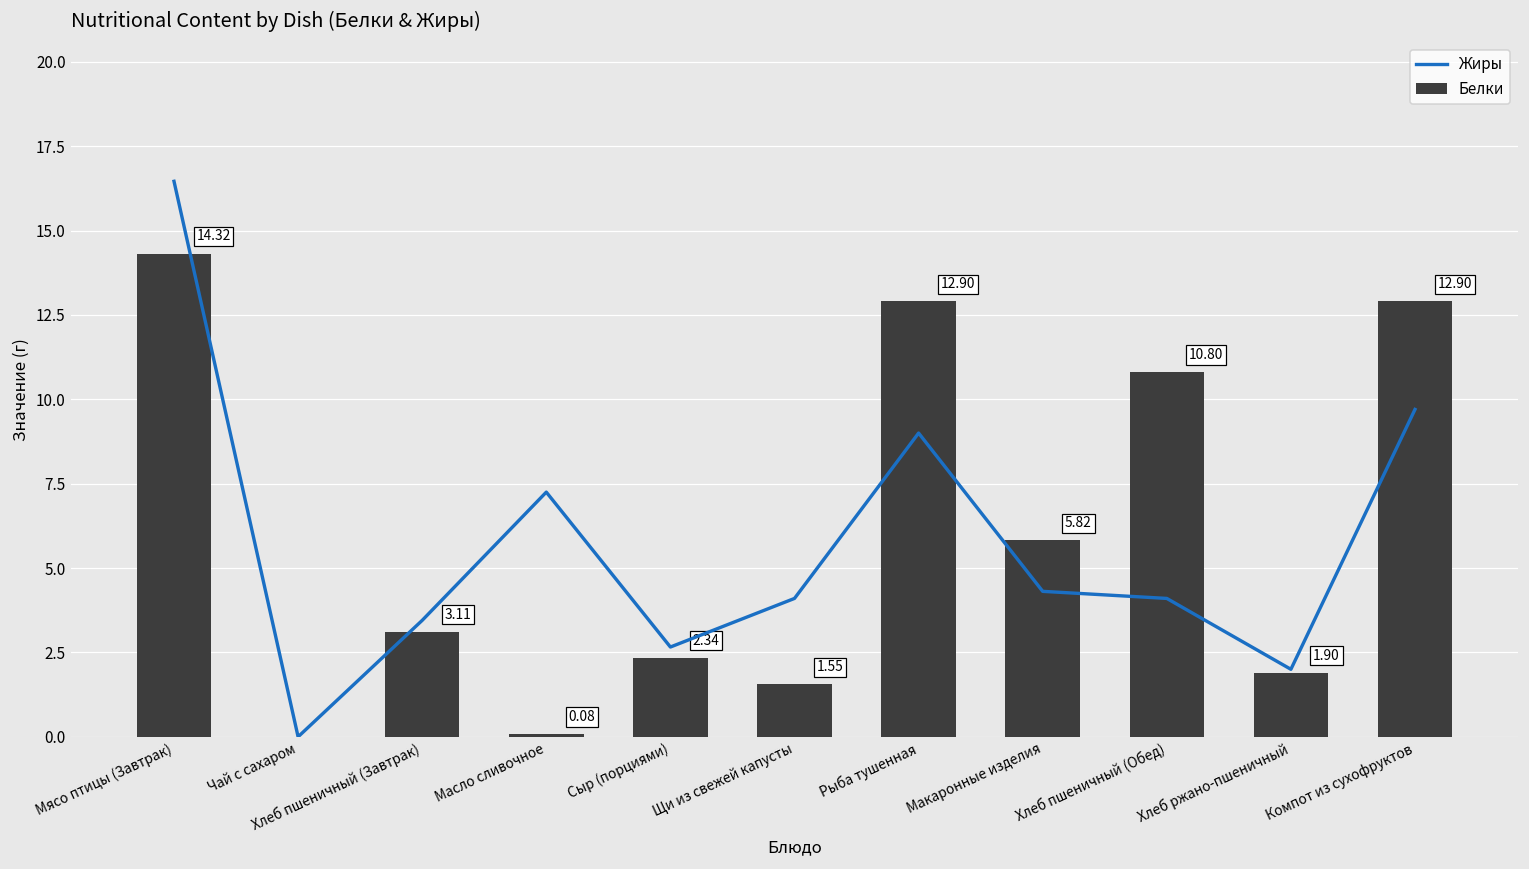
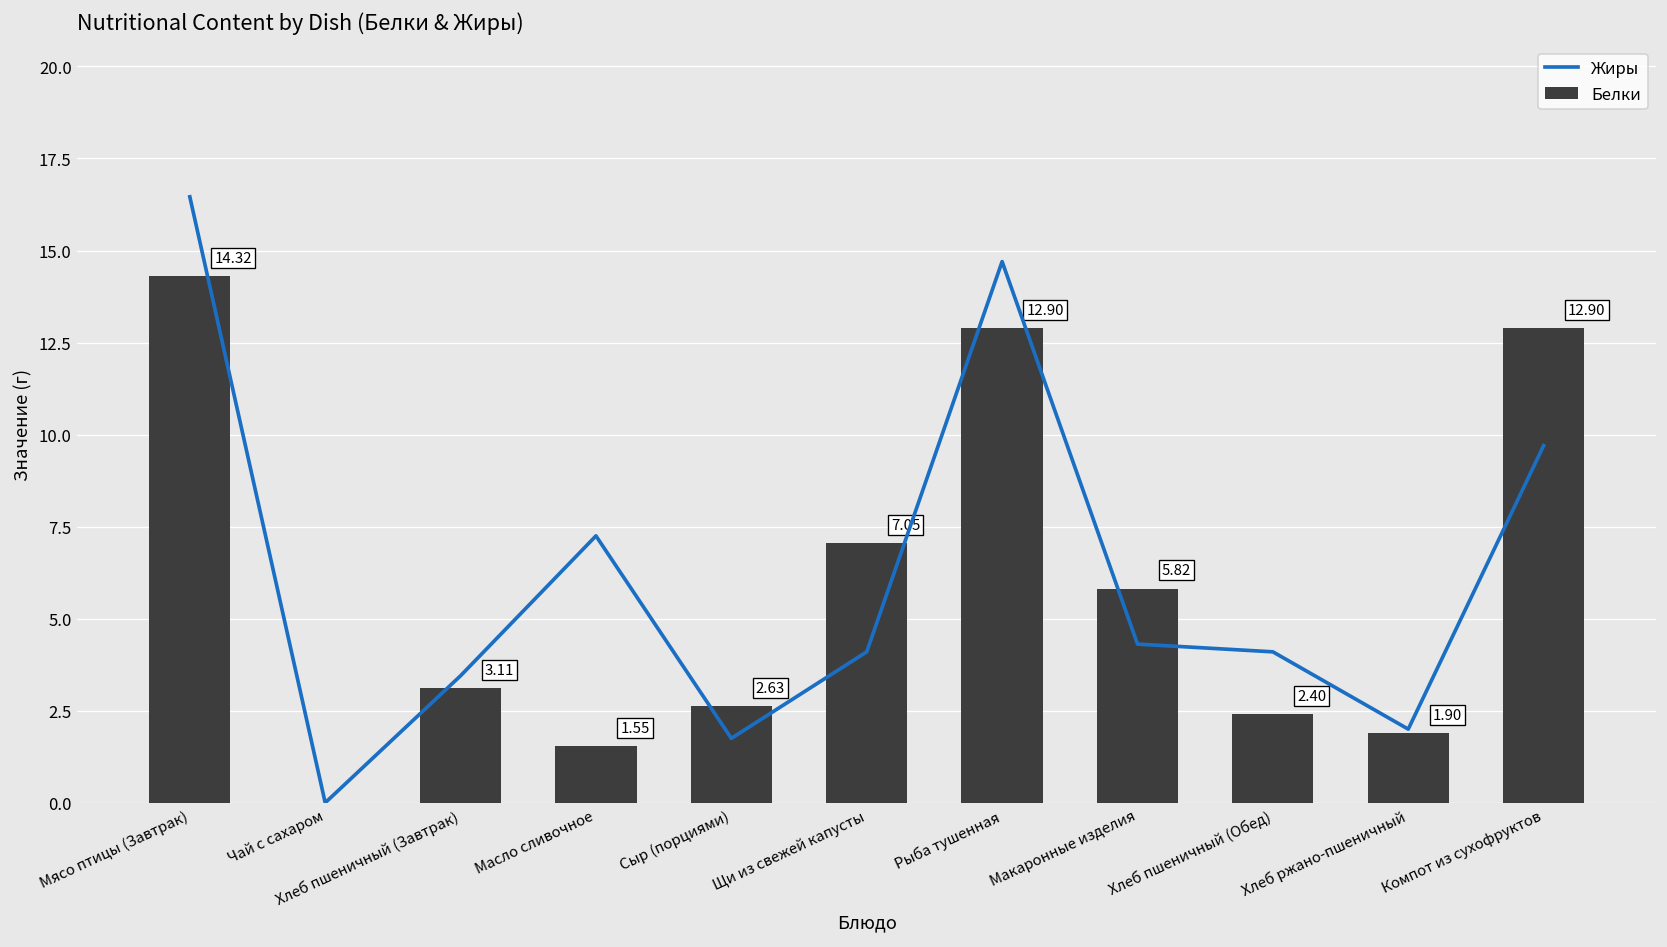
  {
    "Жиры": {
      "Мясо птицы (Завтрак)": 16.5,
      "Чай с сахаром": 0.0,
      "Масло сливочное": 7.3,
-     "Сыр (порциями)": 2.7,
+     "Сыр (порциями)": 1.8,
      "Щи из свежей капусты": 4.1,
-     "Рыба тушенная": 9.0,
+     "Рыба тушенная": 14.7,
      "Макаронные изделия": 4.3,
      "Хлеб пшеничный (Обед)": 4.1,
      "Компот из сухофруктов": 9.7
    },
    "Белки": {
-     "Масло сливочное": 0.08,
-     "Сыр (порциями)": 2.34,
-     "Щи из свежей капусты": 1.55,
-     "Хлеб пшеничный (Обед)": 10.80
+     "Масло сливочное": 1.55,
+     "Сыр (порциями)": 2.63,
+     "Щи из свежей капусты": 7.05,
+     "Хлеб пшеничный (Обед)": 2.40
    }
  }
